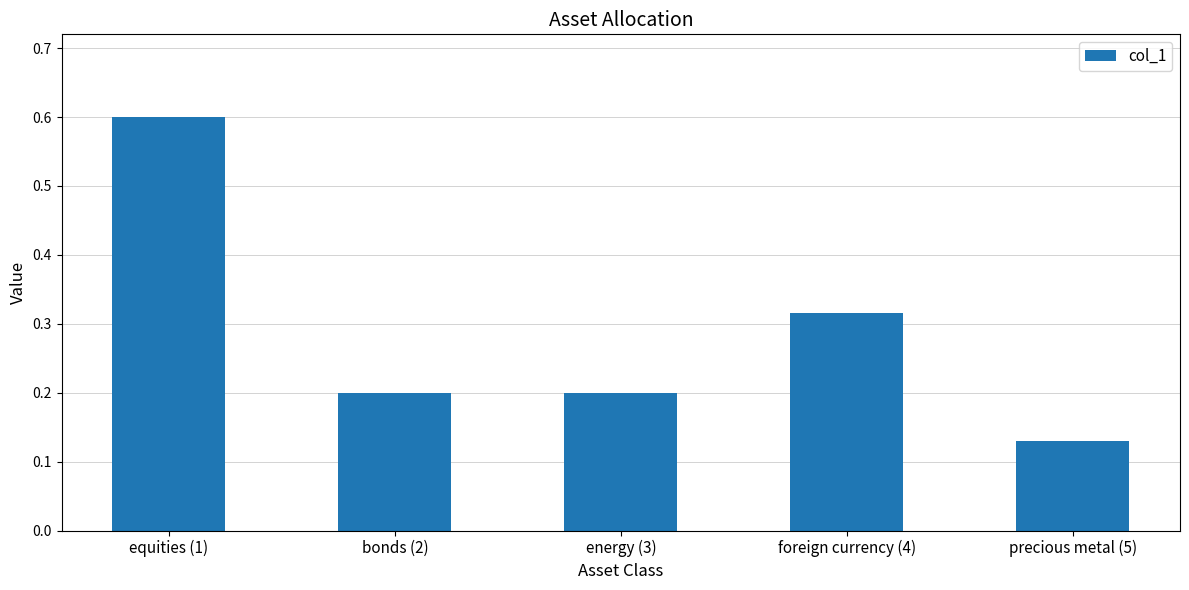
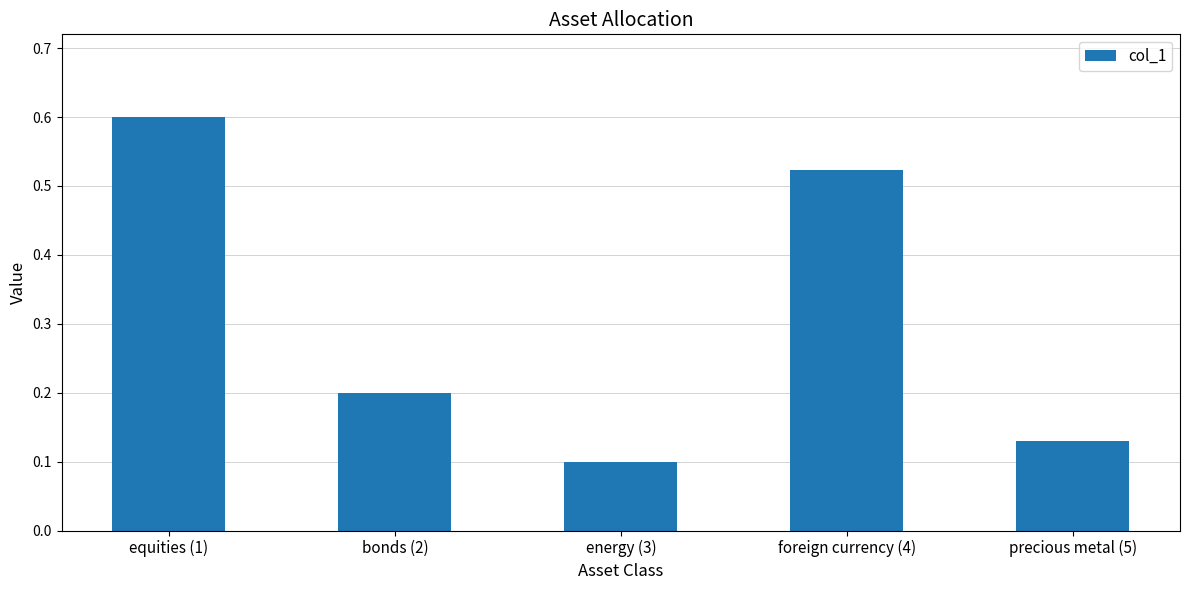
  {
    "equities (1)": 0.60,
    "bonds (2)": 0.20,
-   "energy (3)": 0.2,
-   "foreign currency (4)": 0.32,
+   "energy (3)": 0.1,
+   "foreign currency (4)": 0.52,
    "precious metal (5)": 0.13
  }
